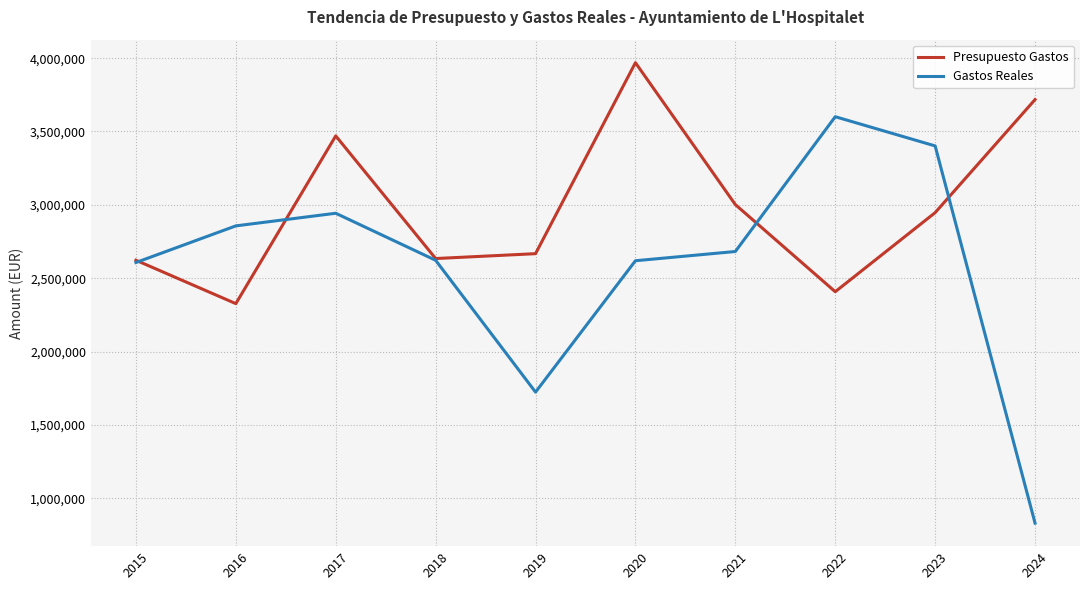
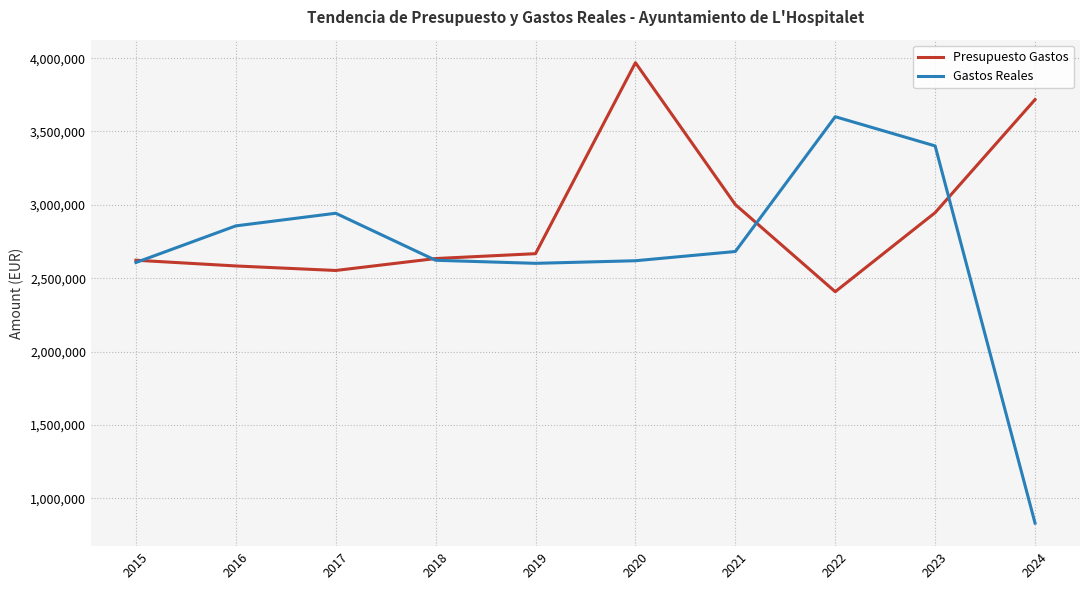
  {
    "Presupuesto Gastos": {
-     "2016": "2,330,000",
-     "2017": "3,470,000",
+     "2016": "2,580,000",
+     "2017": "2,550,000",
      "2019": "2,670,000",
      "2020": "3,970,000",
      "2021": "3,000,000",
      "2022": "2,410,000",
      "2023": "2,950,000",
      "2024": "3,720,000"
    },
    "Gastos Reales": {
      "2016": "2,860,000",
      "2017": "2,940,000",
-     "2019": "1,720,000",
+     "2019": "2,600,000",
      "2020": "2,620,000",
      "2021": "2,680,000",
      "2022": "3,600,000",
      "2023": "3,400,000",
      "2024": "830,000"
    }
  }
